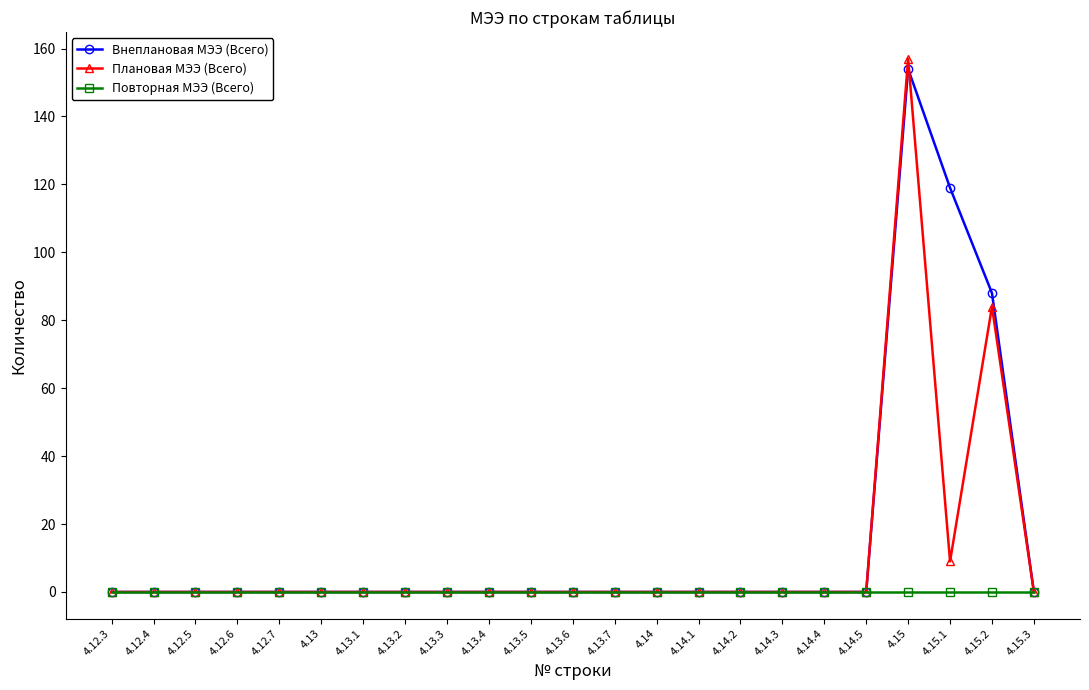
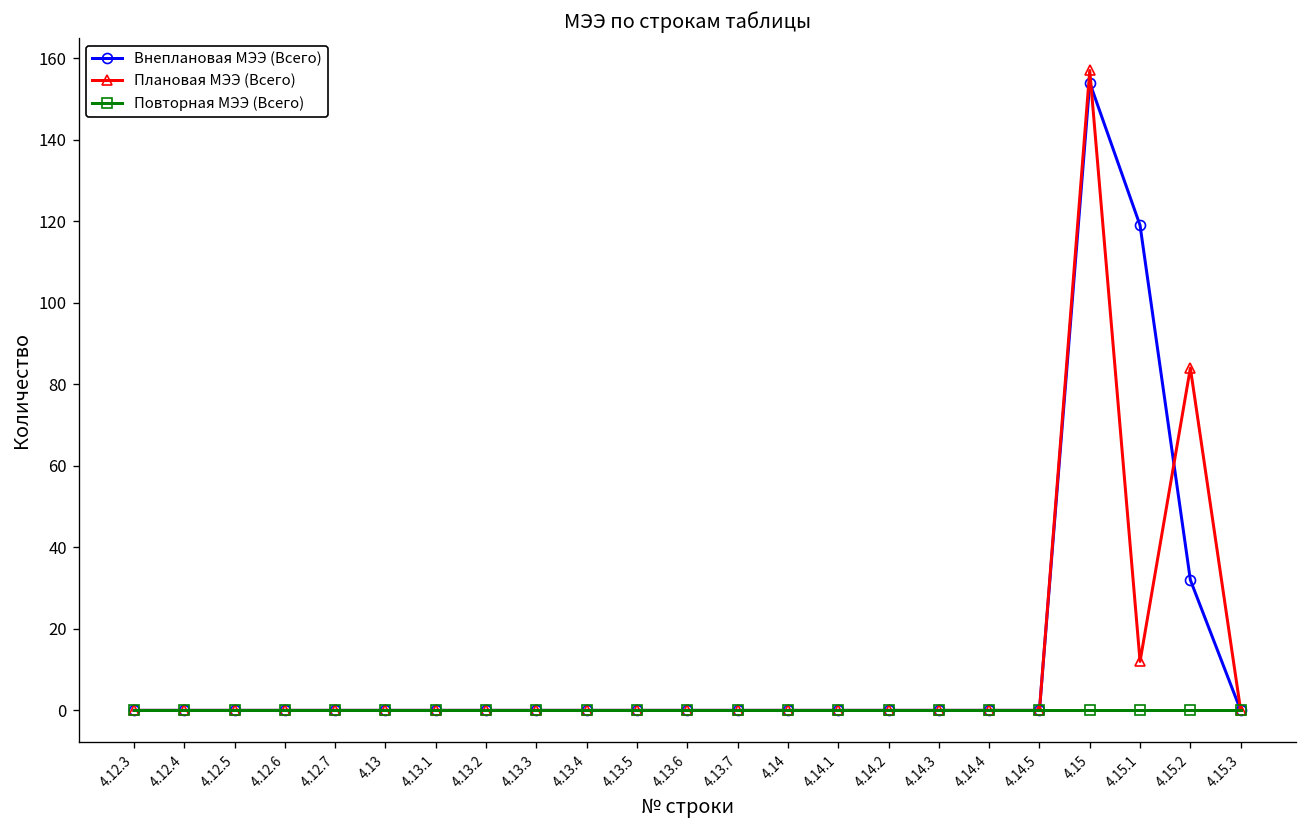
  {
    "Внеплановая МЭЭ (Всего)": {
      "4.15": 154,
      "4.15.1": 119,
-     "4.15.2": 88
+     "4.15.2": 32
    },
    "Плановая МЭЭ (Всего)": {
      "4.15": 157,
-     "4.15.1": 9,
+     "4.15.1": 12,
      "4.15.2": 84
    },
    "Повторная МЭЭ (Всего)": {
      "4.15": 0,
      "4.15.1": 0,
      "4.15.2": 0
    }
  }
